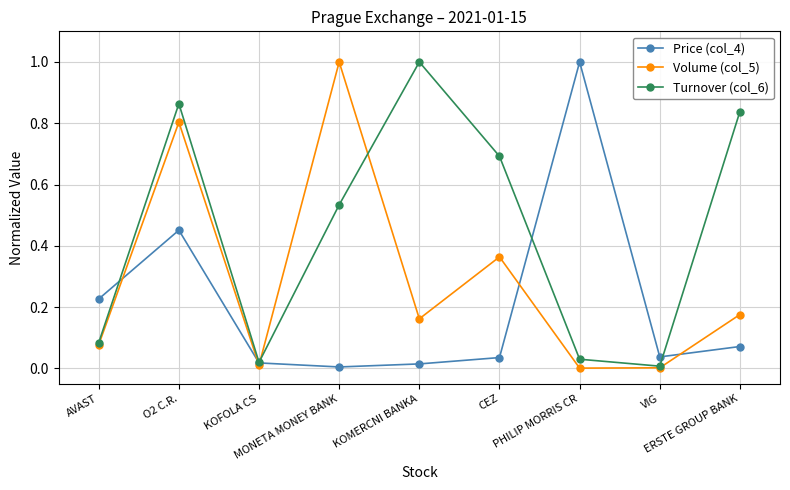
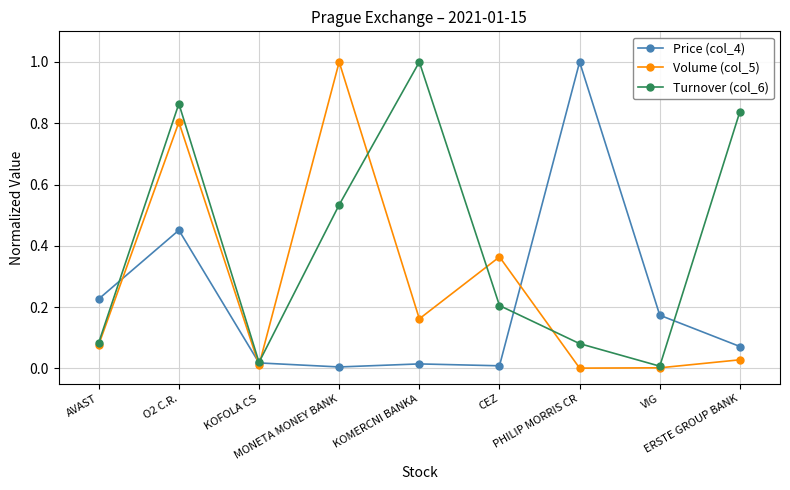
  {
    "Price (col_4)": {
      "AVAST": 0.23,
      "O2 C.R.": 0.45,
      "MONETA MONEY BANK": 0.00,
      "KOMERCNI BANKA": 0.01,
-     "CEZ": 0.04,
+     "CEZ": 0.01,
      "PHILIP MORRIS CR": 1.00,
-     "VIG": 0.04,
+     "VIG": 0.17,
      "ERSTE GROUP BANK": 0.07
    },
    "Volume (col_5)": {
      "O2 C.R.": 0.80,
      "MONETA MONEY BANK": 1.00,
      "KOMERCNI BANKA": 0.16,
      "CEZ": 0.36,
      "PHILIP MORRIS CR": 0.00,
-     "ERSTE GROUP BANK": 0.18
+     "ERSTE GROUP BANK": 0.03
    },
    "Turnover (col_6)": {
      "O2 C.R.": 0.86,
      "MONETA MONEY BANK": 0.53,
      "KOMERCNI BANKA": 1.00,
-     "CEZ": 0.69,
-     "PHILIP MORRIS CR": 0.03,
+     "CEZ": 0.21,
+     "PHILIP MORRIS CR": 0.08,
      "ERSTE GROUP BANK": 0.84
    }
  }
